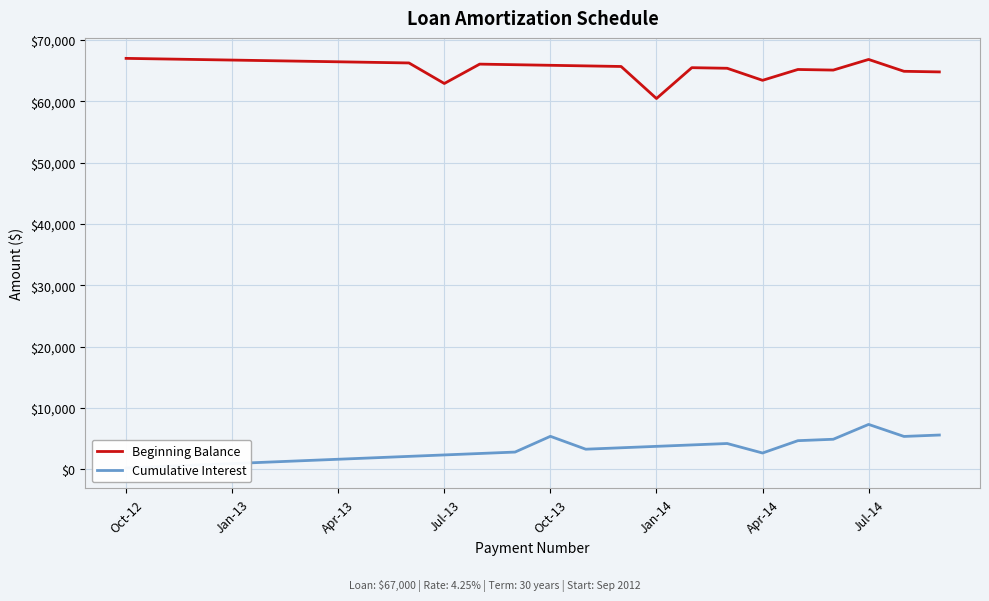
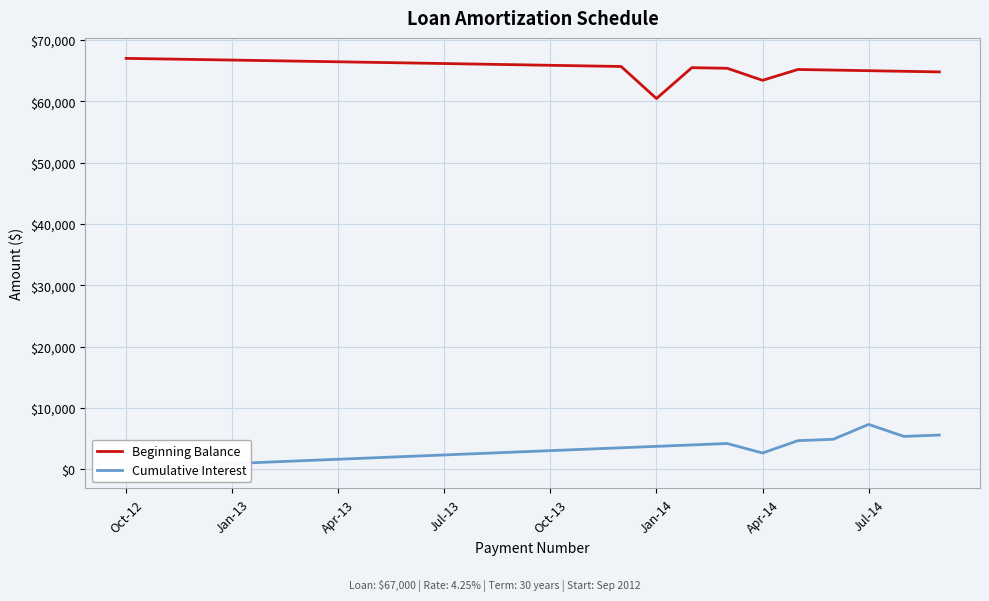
  {
    "Beginning Balance": {
      "Oct-12": "$67,000",
      "Jan-13": "$67,000",
      "Apr-13": "$66,000",
-     "Jul-13": "$63,000",
+     "Jul-13": "$66,000",
      "Oct-13": "$66,000",
      "Jan-14": "$60,000",
      "Apr-14": "$63,000",
-     "Jul-14": "$67,000"
+     "Jul-14": "$65,000"
    },
    "Cumulative Interest": {
      "Apr-13": "$2,000",
      "Jul-13": "$2,000",
-     "Oct-13": "$5,000",
+     "Oct-13": "$3,000",
      "Jan-14": "$4,000",
      "Apr-14": "$3,000",
      "Jul-14": "$7,000"
    }
  }
